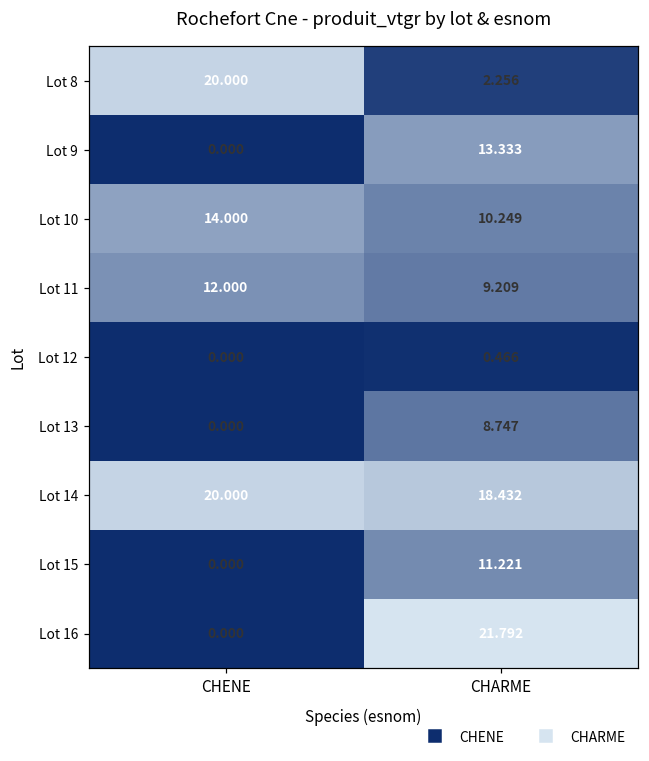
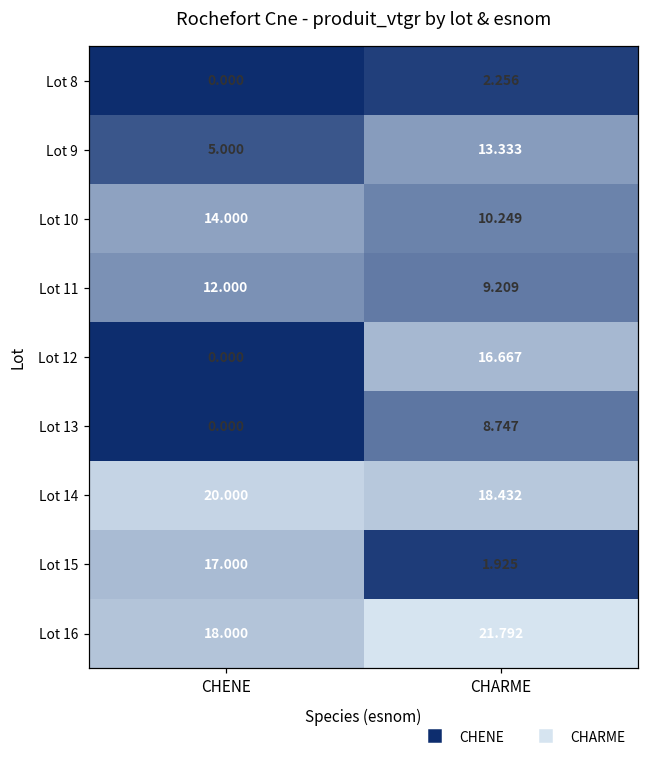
  {
    "Lot 8": {
-     "CHENE": 20.000,
+     "CHENE": 0.000,
      "CHARME": 2.256
    },
    "Lot 9": {
-     "CHENE": 0.000,
+     "CHENE": 5.000,
      "CHARME": 13.333
    },
    "Lot 10": {
      "CHENE": 14.000,
      "CHARME": 10.249
    },
    "Lot 11": {
      "CHENE": 12.000,
      "CHARME": 9.209
    },
    "Lot 12": {
      "CHENE": 0.000,
-     "CHARME": 0.466
+     "CHARME": 16.667
    },
    "Lot 13": {
      "CHENE": 0.000,
      "CHARME": 8.747
    },
    "Lot 14": {
      "CHENE": 20.000,
      "CHARME": 18.432
    },
    "Lot 15": {
-     "CHENE": 0.000,
-     "CHARME": 11.221
+     "CHENE": 17.000,
+     "CHARME": 1.925
    },
    "Lot 16": {
-     "CHENE": 0.000
+     "CHENE": 18.000
    }
  }
